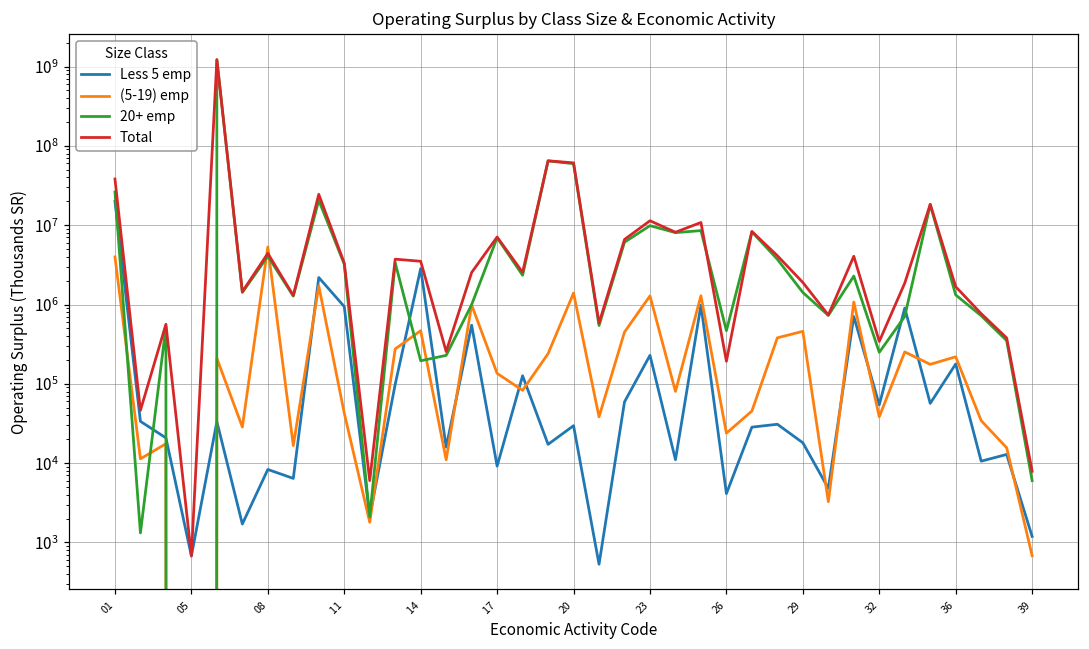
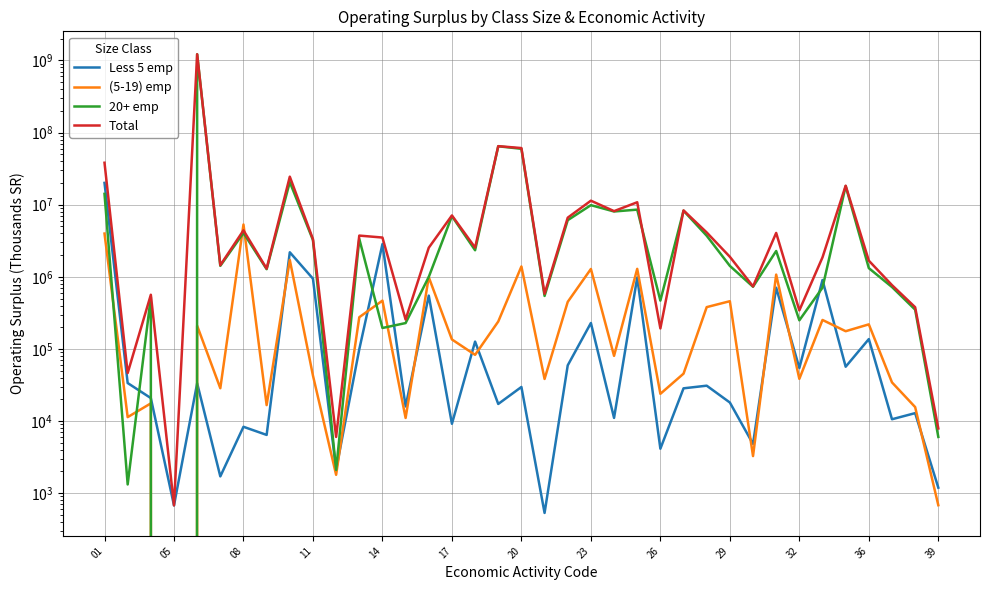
  {
    "Less 5 emp": {
      "01": 20000000,
      "08": 8000,
      "11": 900000,
      "14": 2800000,
      "17": 9000,
      "20": 30000,
      "23": 230000,
      "26": 4000,
      "29": 18000,
      "32": 50000,
-     "36": 180000,
+     "36": 140000,
      "39": 1200
    },
    "(5-19) emp": {
      "01": 4000000,
      "08": 5000000,
      "11": 40000,
      "14": 500000,
      "17": 140000,
      "20": 1400000,
      "23": 1300000,
      "26": 24000,
      "29": 500000,
      "32": 40000,
      "36": 220000,
      "39": 700
    },
    "20+ emp": {
-     "01": 26000000,
+     "01": 14000000,
      "14": 200000,
      "23": 10000000,
      "26": 500000,
      "29": 1400000,
      "32": 250000,
      "36": 1300000,
      "39": 6000
    },
    "Total": {
      "01": 40000000,
      "14": 4000000,
      "23": 11000000,
      "26": 190000,
      "29": 1900000,
      "32": 300000,
      "36": 1700000,
      "39": 8000
    }
  }
